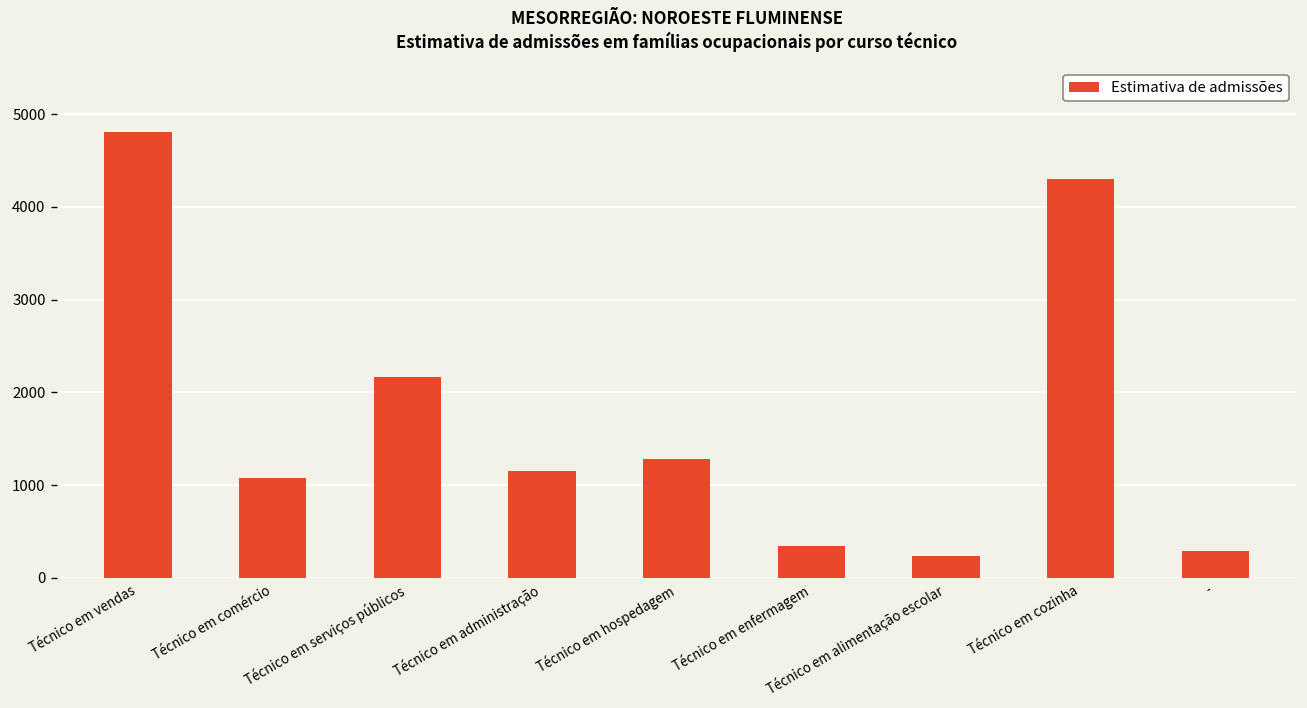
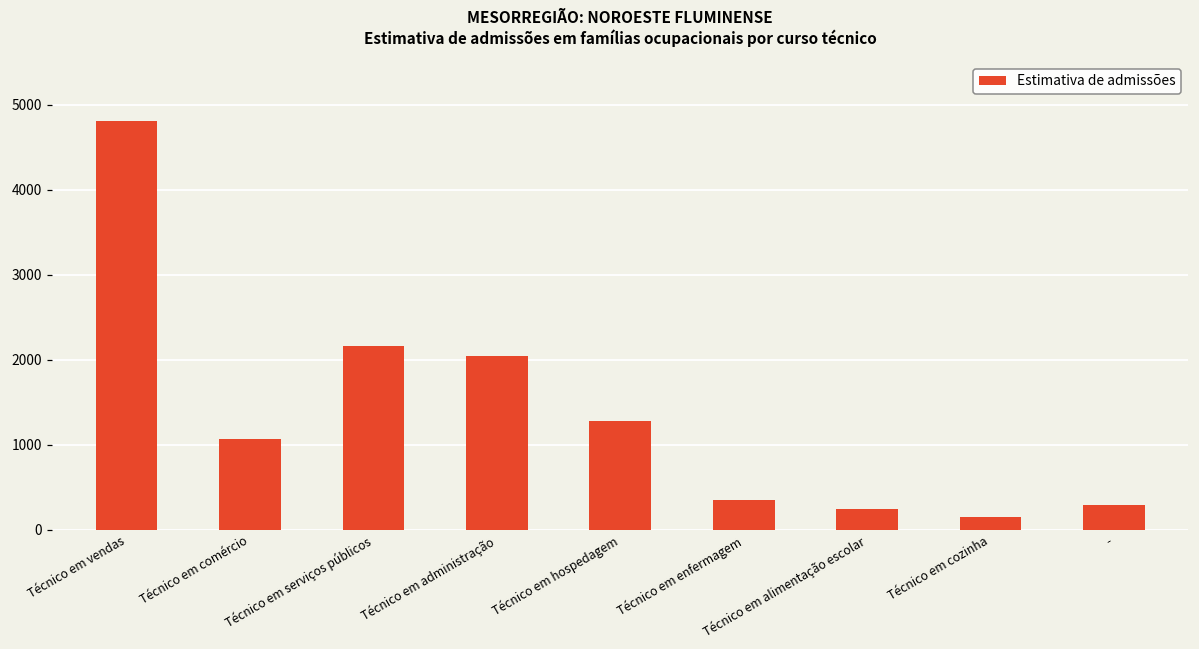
  {
    "Técnico em vendas": 4800,
    "Técnico em comércio": 1100,
    "Técnico em serviços públicos": 2200,
-   "Técnico em administração": 1200,
+   "Técnico em administração": 2000,
    "Técnico em hospedagem": 1300,
    "Técnico em enfermagem": 300,
    "Técnico em alimentação escolar": 200,
-   "Técnico em cozinha": 4300,
+   "Técnico em cozinha": 100,
    "-": 300
  }
